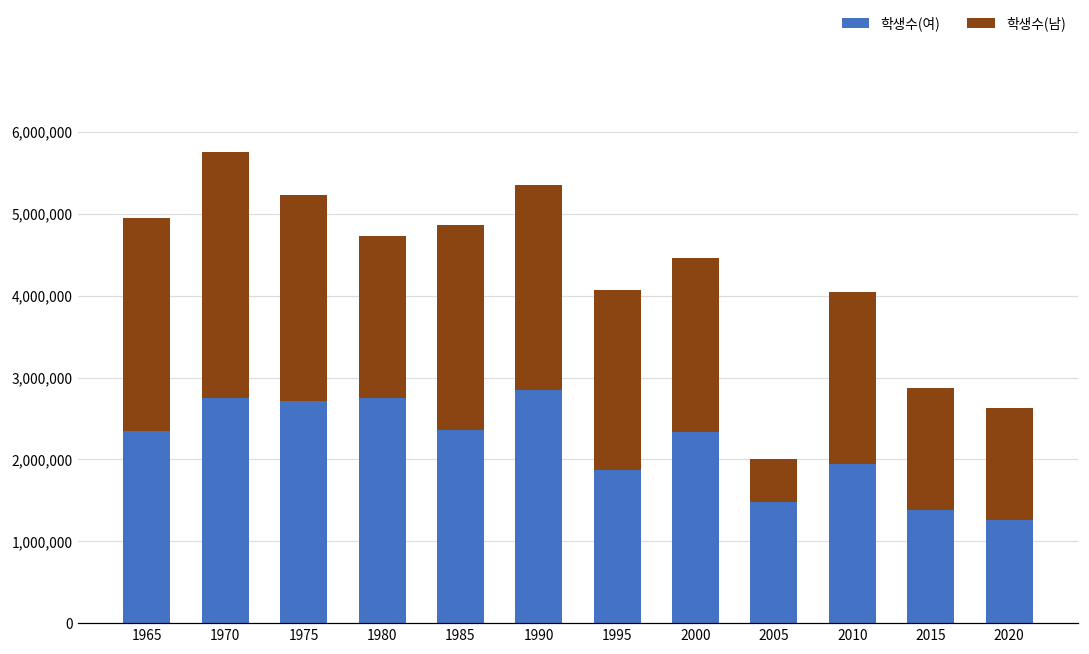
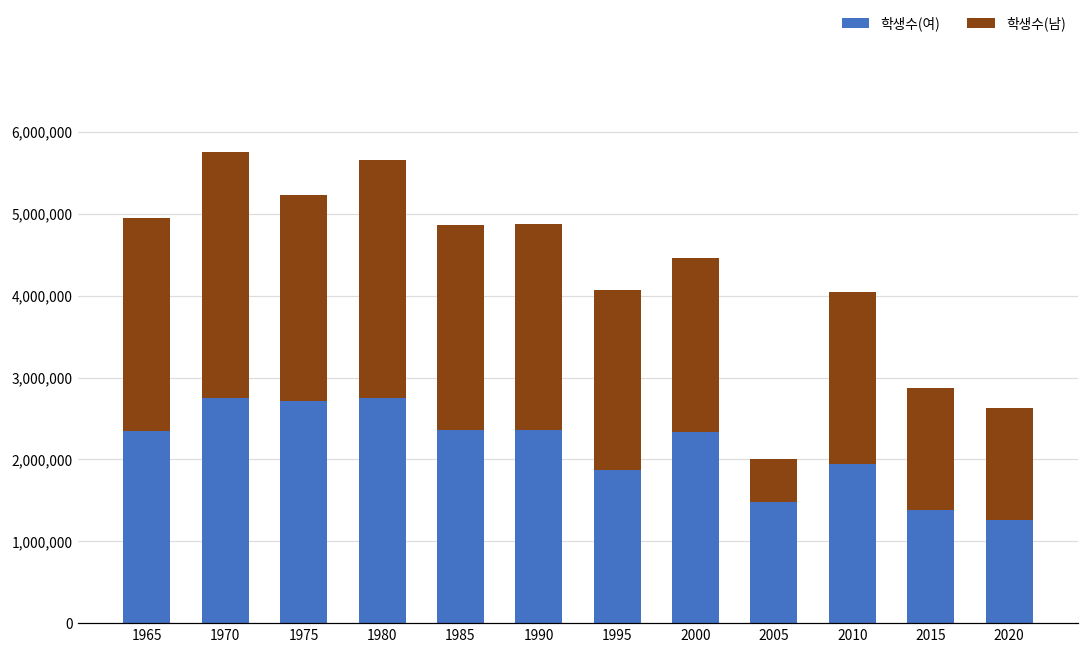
  {
    "학생수(여)": {
      "1965": "2,400,000",
      "1970": "2,800,000",
      "1975": "2,700,000",
      "1980": "2,700,000",
      "1985": "2,400,000",
-     "1990": "2,800,000",
+     "1990": "2,400,000",
      "1995": "1,900,000",
      "2000": "2,300,000",
      "2005": "1,500,000",
      "2010": "1,900,000",
      "2015": "1,400,000",
      "2020": "1,300,000"
    },
    "학생수(남)": {
      "1965": "2,600,000",
      "1970": "3,000,000",
      "1975": "2,500,000",
-     "1980": "2,000,000",
+     "1980": "2,900,000",
      "1985": "2,500,000",
      "1990": "2,500,000",
      "1995": "2,200,000",
      "2000": "2,100,000",
      "2005": "500,000",
      "2010": "2,100,000",
      "2015": "1,500,000",
      "2020": "1,400,000"
    }
  }
